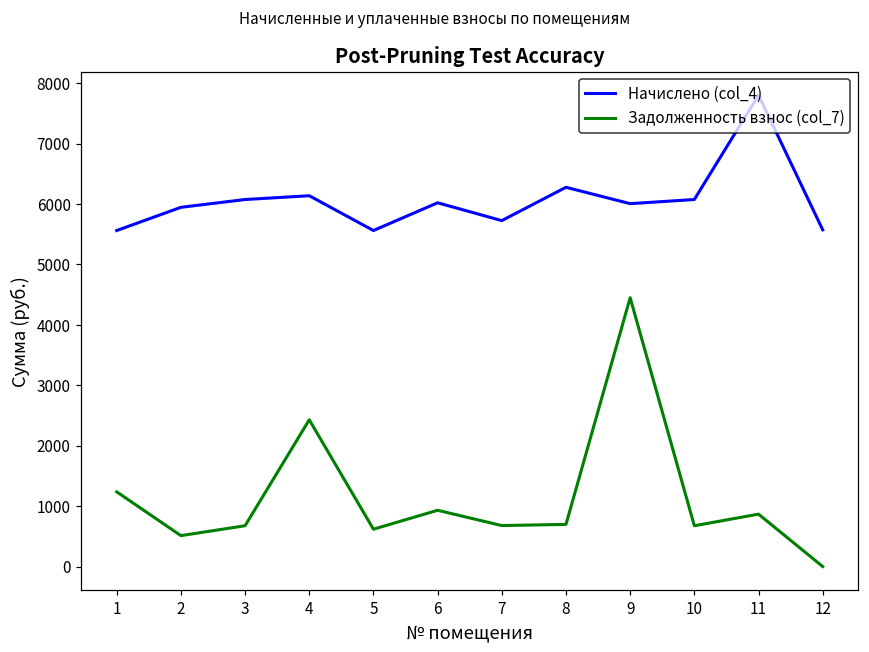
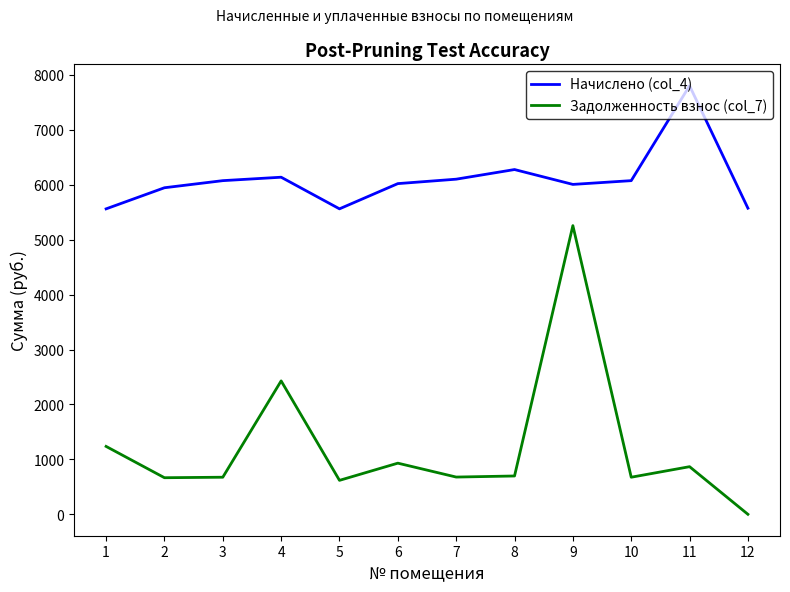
  {
    "Начислено (col_4)": {
      "1": 5600,
      "2": 5900,
      "3": 6100,
      "4": 6100,
      "5": 5600,
      "6": 6000,
-     "7": 5700,
+     "7": 6100,
      "8": 6300,
      "9": 6000,
      "10": 6100,
      "12": 5600
    },
    "Задолженность взнос (col_7)": {
      "1": 1200,
-     "2": 500,
+     "2": 700,
      "3": 700,
      "4": 2400,
      "5": 600,
      "6": 900,
      "7": 700,
      "8": 700,
-     "9": 4400,
+     "9": 5300,
      "10": 700,
      "11": 900,
      "12": 0
    }
  }
